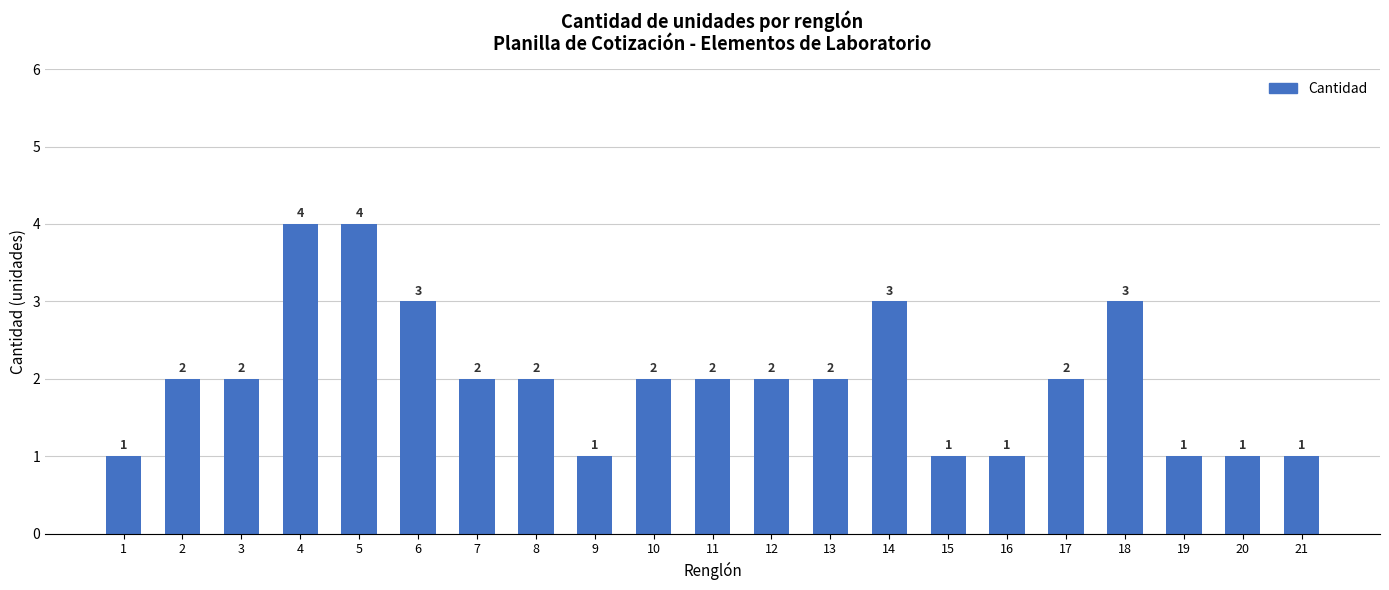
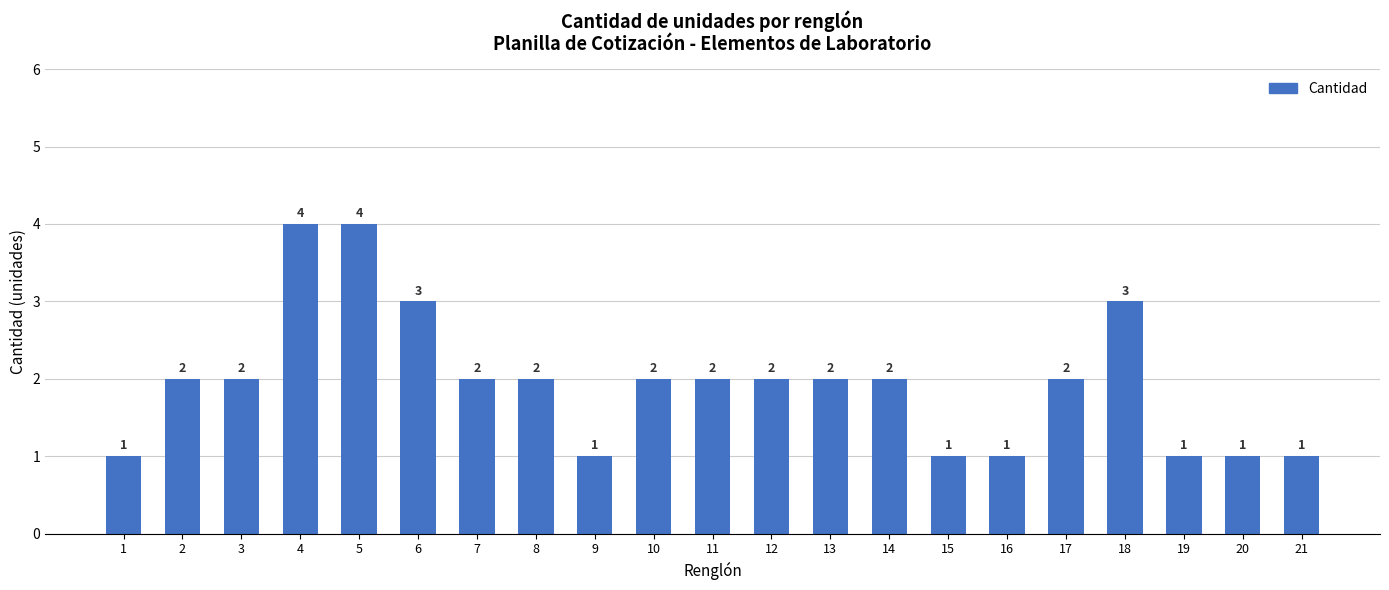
  {
    "1": 1,
    "2": 2,
    "3": 2,
    "4": 4,
    "5": 4,
    "6": 3,
    "7": 2,
    "8": 2,
    "9": 1,
    "10": 2,
    "11": 2,
    "12": 2,
    "13": 2,
-   "14": 3,
+   "14": 2,
    "15": 1,
    "16": 1,
    "17": 2,
    "18": 3,
    "19": 1,
    "20": 1,
    "21": 1
  }
